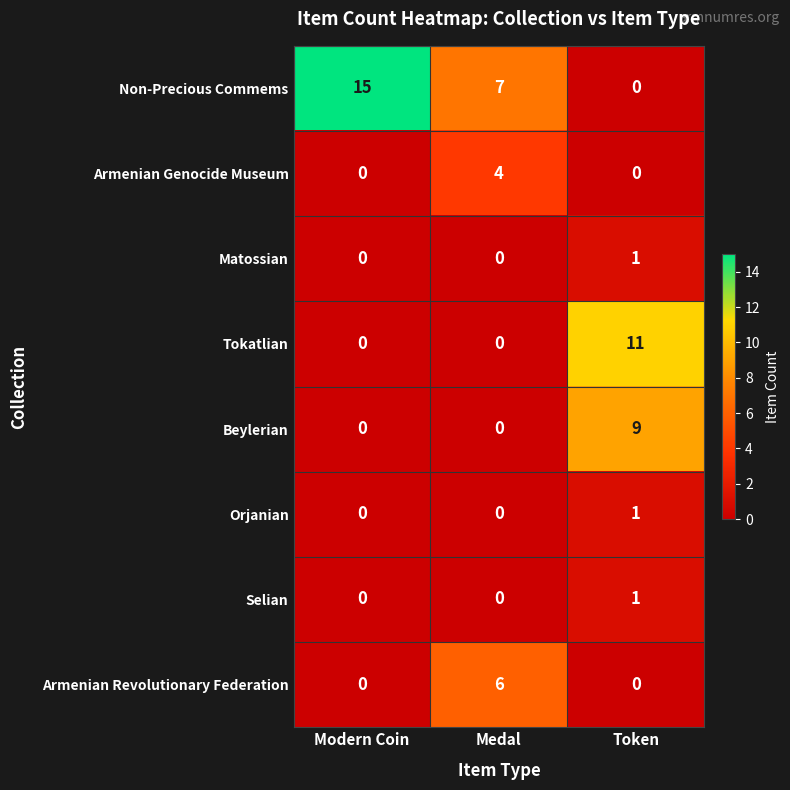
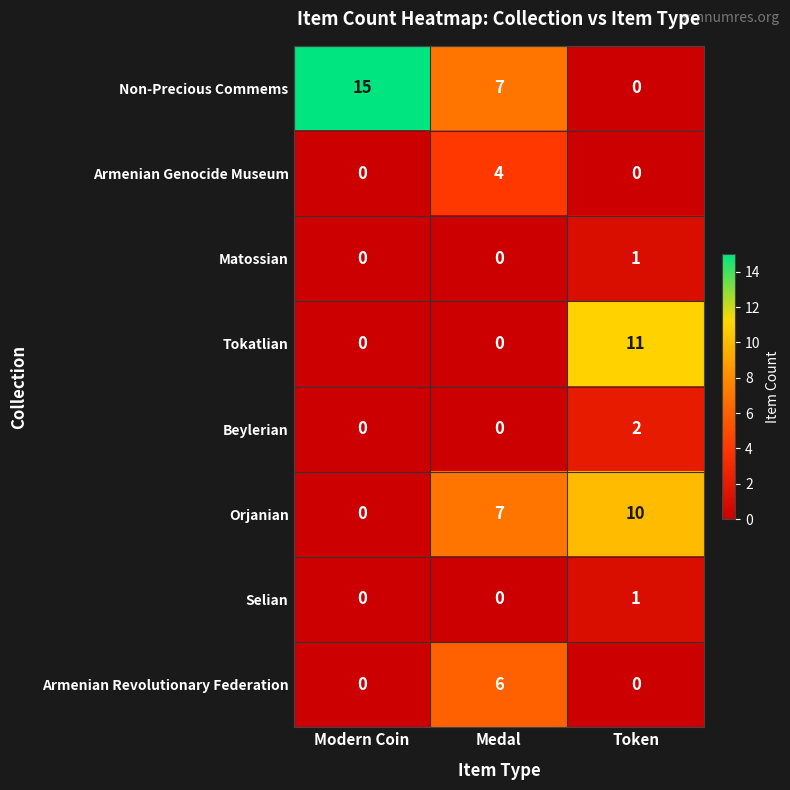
  {
    "Non-Precious Commems": {
      "Modern Coin": 15,
      "Medal": 7,
      "Token": 0
    },
    "Armenian Genocide Museum": {
      "Modern Coin": 0,
      "Medal": 4,
      "Token": 0
    },
    "Matossian": {
      "Modern Coin": 0,
      "Medal": 0,
      "Token": 1
    },
    "Tokatlian": {
      "Modern Coin": 0,
      "Medal": 0,
      "Token": 11
    },
    "Beylerian": {
      "Modern Coin": 0,
      "Medal": 0,
-     "Token": 9
+     "Token": 2
    },
    "Orjanian": {
      "Modern Coin": 0,
-     "Medal": 0,
-     "Token": 1
+     "Medal": 7,
+     "Token": 10
    },
    "Selian": {
      "Modern Coin": 0,
      "Medal": 0,
      "Token": 1
    },
    "Armenian Revolutionary Federation": {
      "Modern Coin": 0,
      "Medal": 6,
      "Token": 0
    }
  }
